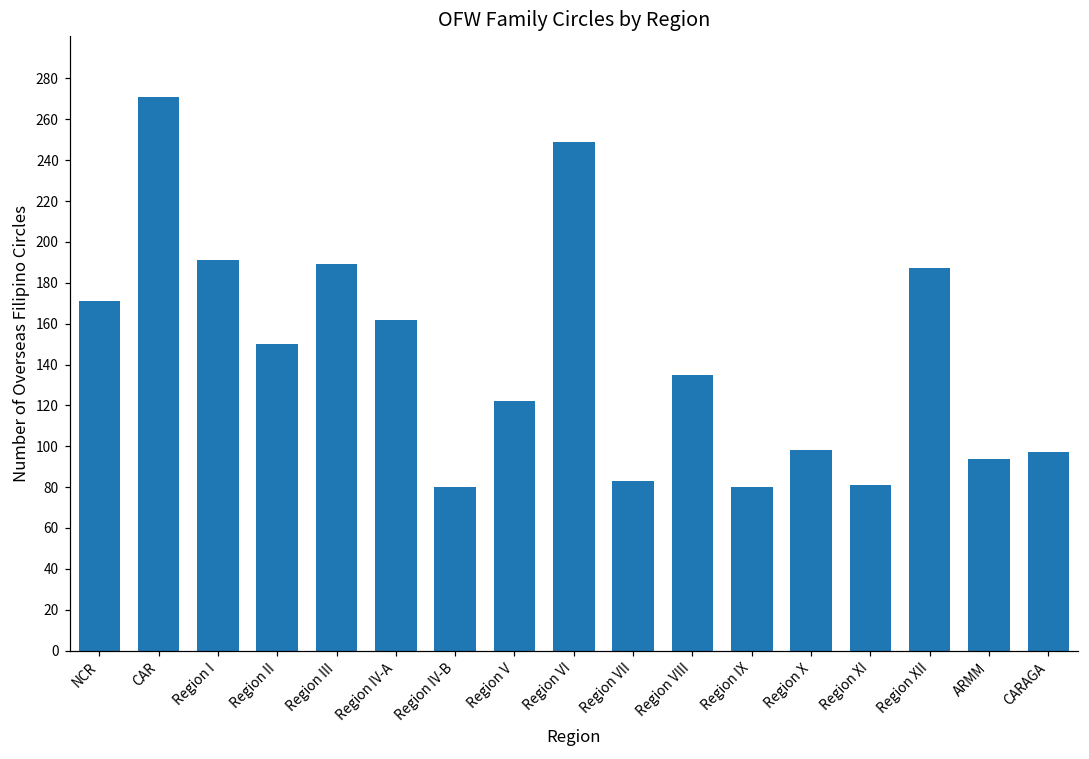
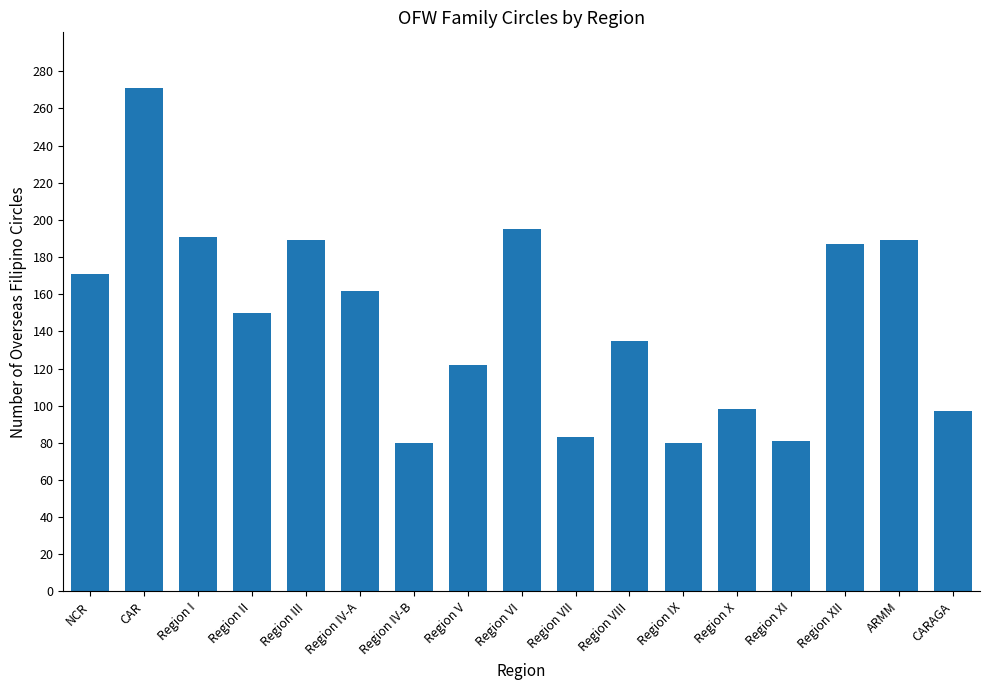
  {
    "NCR": 171,
    "CAR": 271,
    "Region I": 191,
    "Region II": 150,
    "Region III": 189,
    "Region IV-A": 162,
    "Region IV-B": 80,
    "Region V": 122,
-   "Region VI": 249,
+   "Region VI": 195,
    "Region VII": 83,
    "Region VIII": 135,
    "Region IX": 80,
    "Region X": 98,
    "Region XI": 81,
    "Region XII": 187,
-   "ARMM": 94,
+   "ARMM": 189,
    "CARAGA": 97
  }
